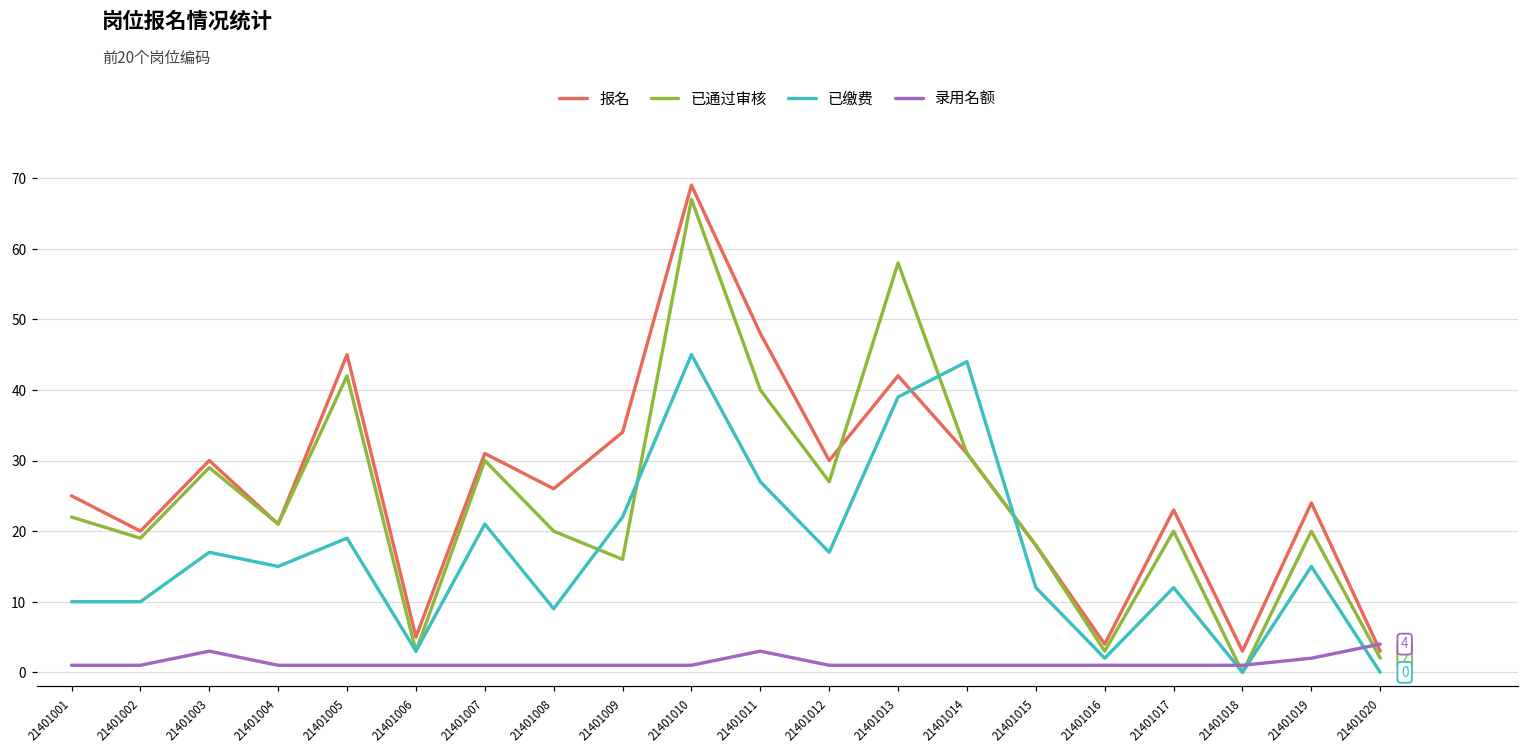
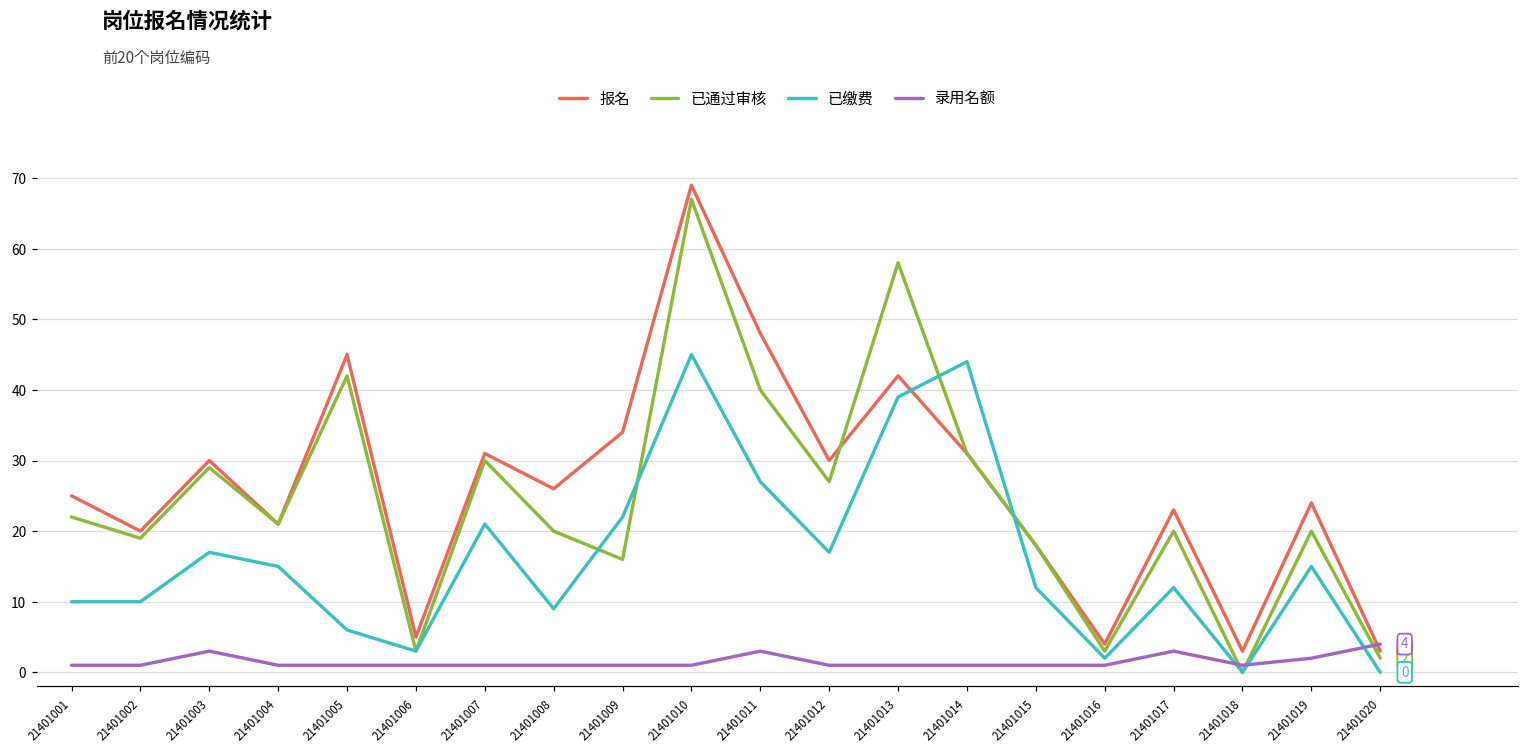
  {
    "报名": {
      "21401001": 25,
      "21401002": 20,
      "21401003": 30,
      "21401005": 45,
      "21401006": 5,
      "21401007": 31,
      "21401008": 26,
      "21401009": 34,
      "21401010": 69,
      "21401011": 48,
      "21401012": 30,
      "21401013": 42,
      "21401016": 4,
      "21401017": 23,
      "21401018": 3,
      "21401019": 24
    },
    "已通过审核": {
      "21401001": 22,
      "21401002": 19,
      "21401003": 29,
      "21401005": 42,
      "21401007": 30,
      "21401008": 20,
      "21401009": 16,
      "21401010": 67,
      "21401011": 40,
      "21401012": 27,
      "21401013": 58,
      "21401016": 3,
      "21401017": 20,
      "21401019": 20
    },
    "已缴费": {
      "21401001": 10,
      "21401002": 10,
      "21401003": 17,
      "21401004": 15,
-     "21401005": 19,
+     "21401005": 6,
      "21401007": 21,
      "21401008": 9,
      "21401009": 22,
      "21401010": 45,
      "21401011": 27,
      "21401012": 17,
      "21401013": 39,
      "21401014": 44,
      "21401015": 12,
      "21401016": 2,
      "21401017": 12,
      "21401019": 15
    },
    "录用名额": {
      "21401001": 1,
      "21401002": 1,
      "21401003": 3,
      "21401004": 1,
      "21401005": 1,
      "21401006": 1,
      "21401007": 1,
      "21401008": 1,
      "21401009": 1,
      "21401010": 1,
      "21401011": 3,
      "21401012": 1,
      "21401013": 1,
      "21401014": 1,
      "21401015": 1,
      "21401016": 1,
-     "21401017": 1,
+     "21401017": 3,
      "21401018": 1,
      "21401019": 2
    }
  }
